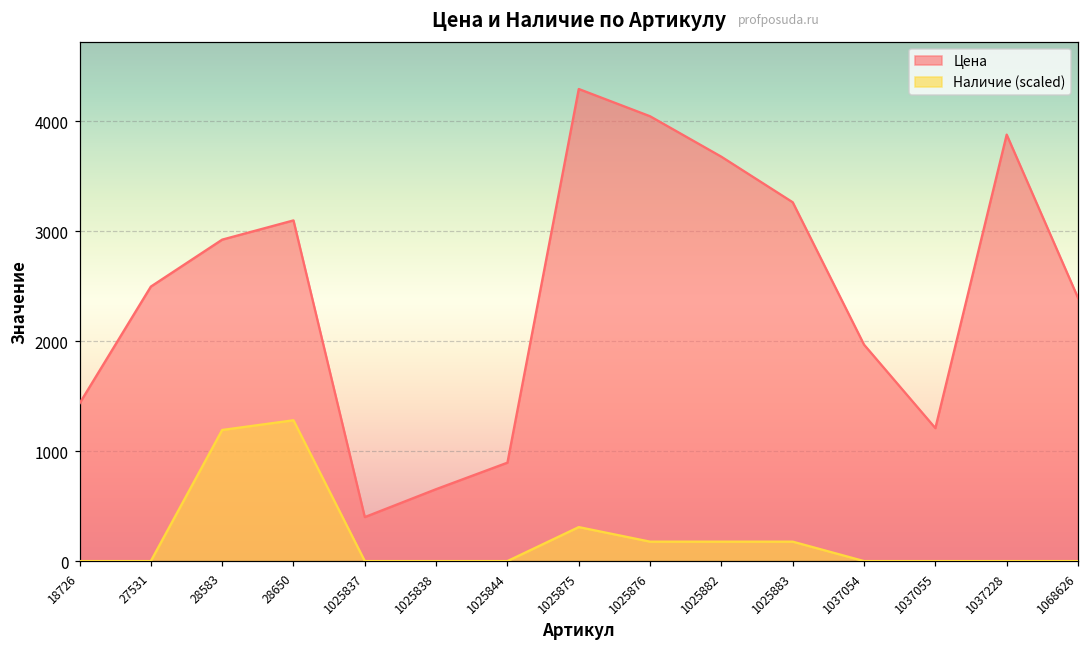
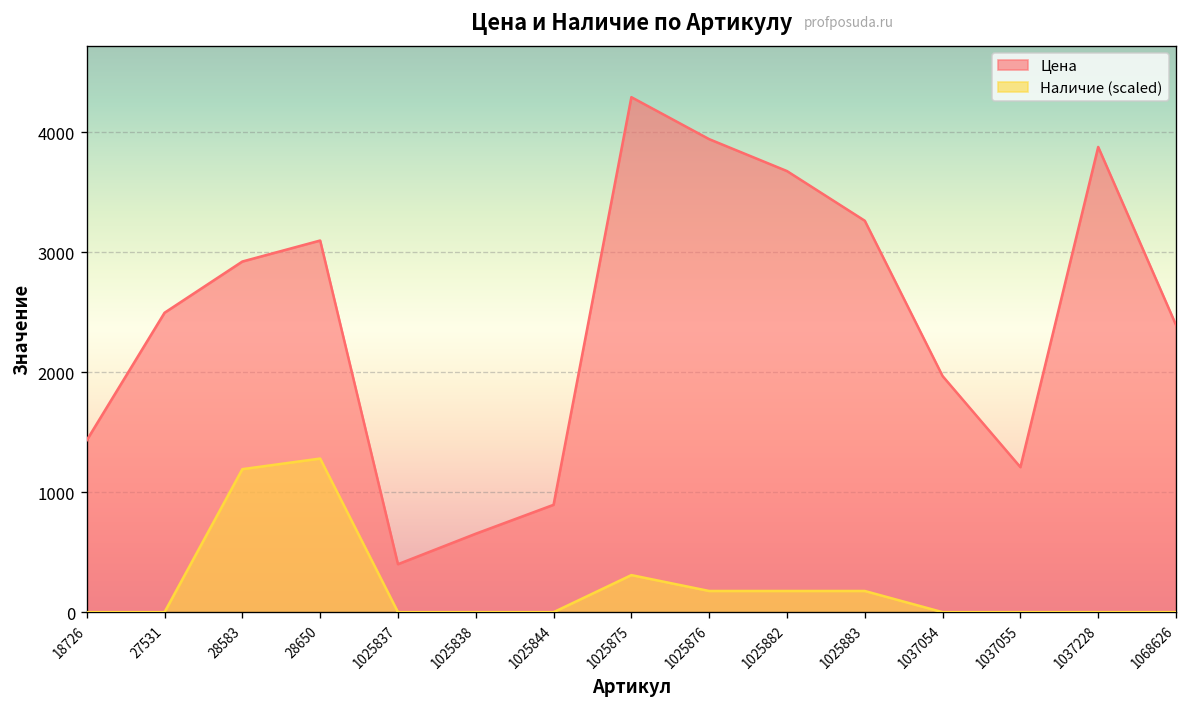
  {
    "Цена": {
      "18726": 1400,
      "27531": 2500,
      "28583": 2900,
      "28650": 3100,
      "1025837": 400,
      "1025838": 700,
      "1025844": 900,
      "1025875": 4300,
-     "1025876": 4000,
+     "1025876": 3900,
      "1025882": 3700,
      "1025883": 3300,
      "1037054": 2000,
      "1037055": 1200,
      "1037228": 3900,
      "1068626": 2400
    },
    "Наличие (scaled)": {
      "18726": 0,
      "27531": 0,
      "28583": 1200,
      "28650": 1300,
      "1025837": 0,
      "1025838": 0,
      "1025844": 0,
      "1025875": 300,
      "1025876": 200,
      "1025882": 200,
      "1025883": 200,
      "1037054": 0,
      "1037055": 0,
      "1037228": 0,
      "1068626": 0
    }
  }
